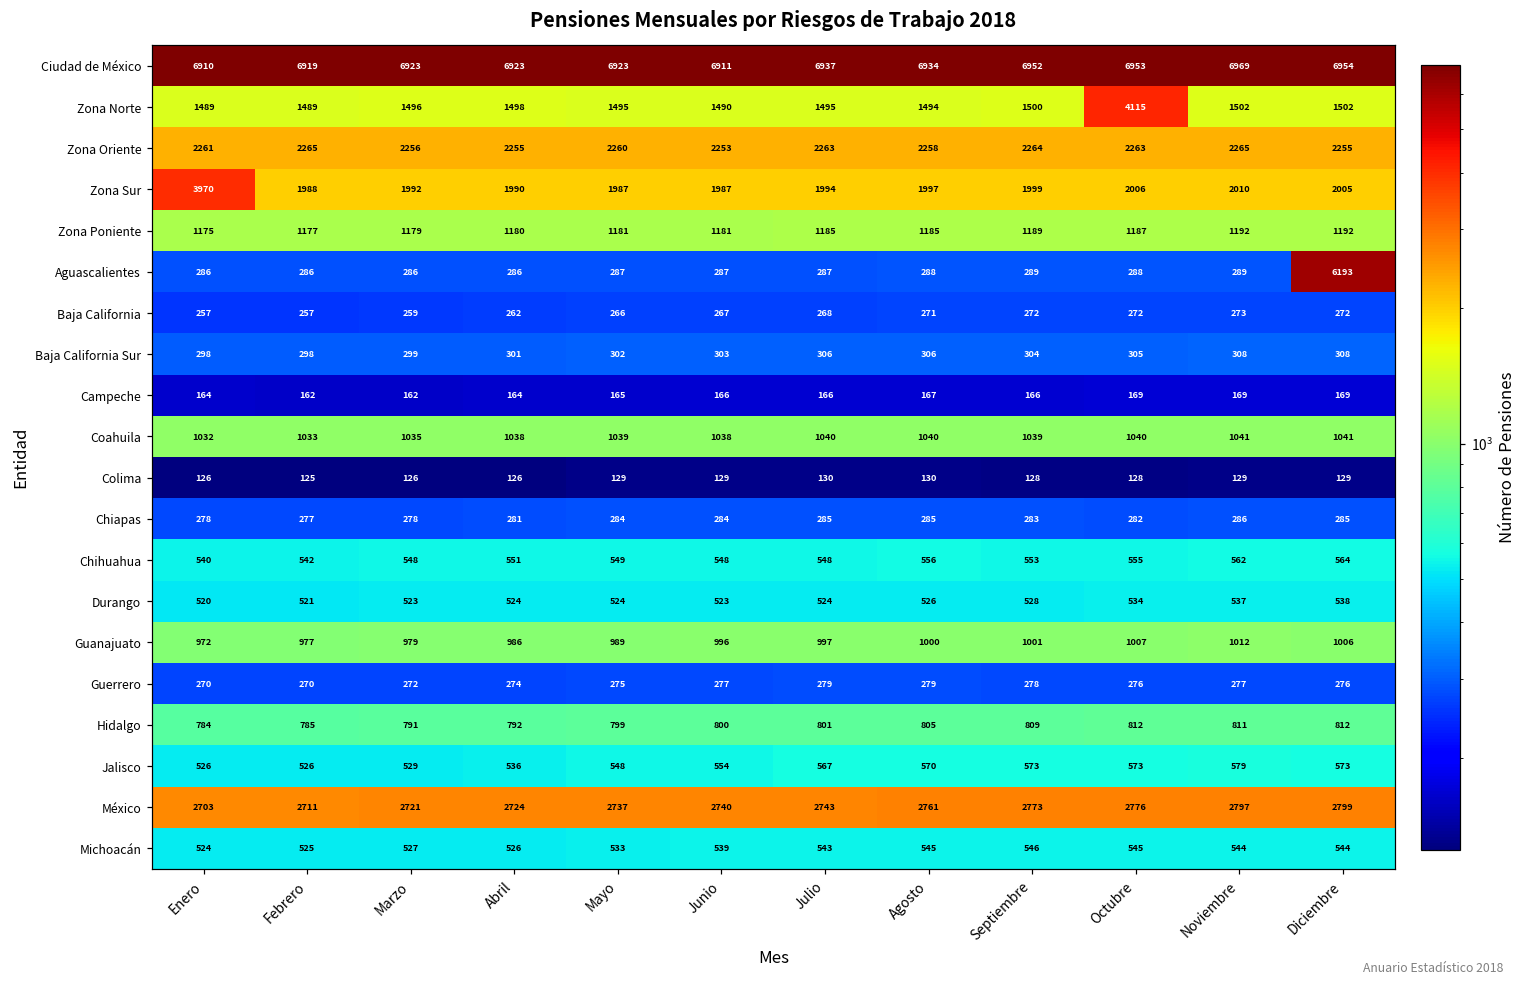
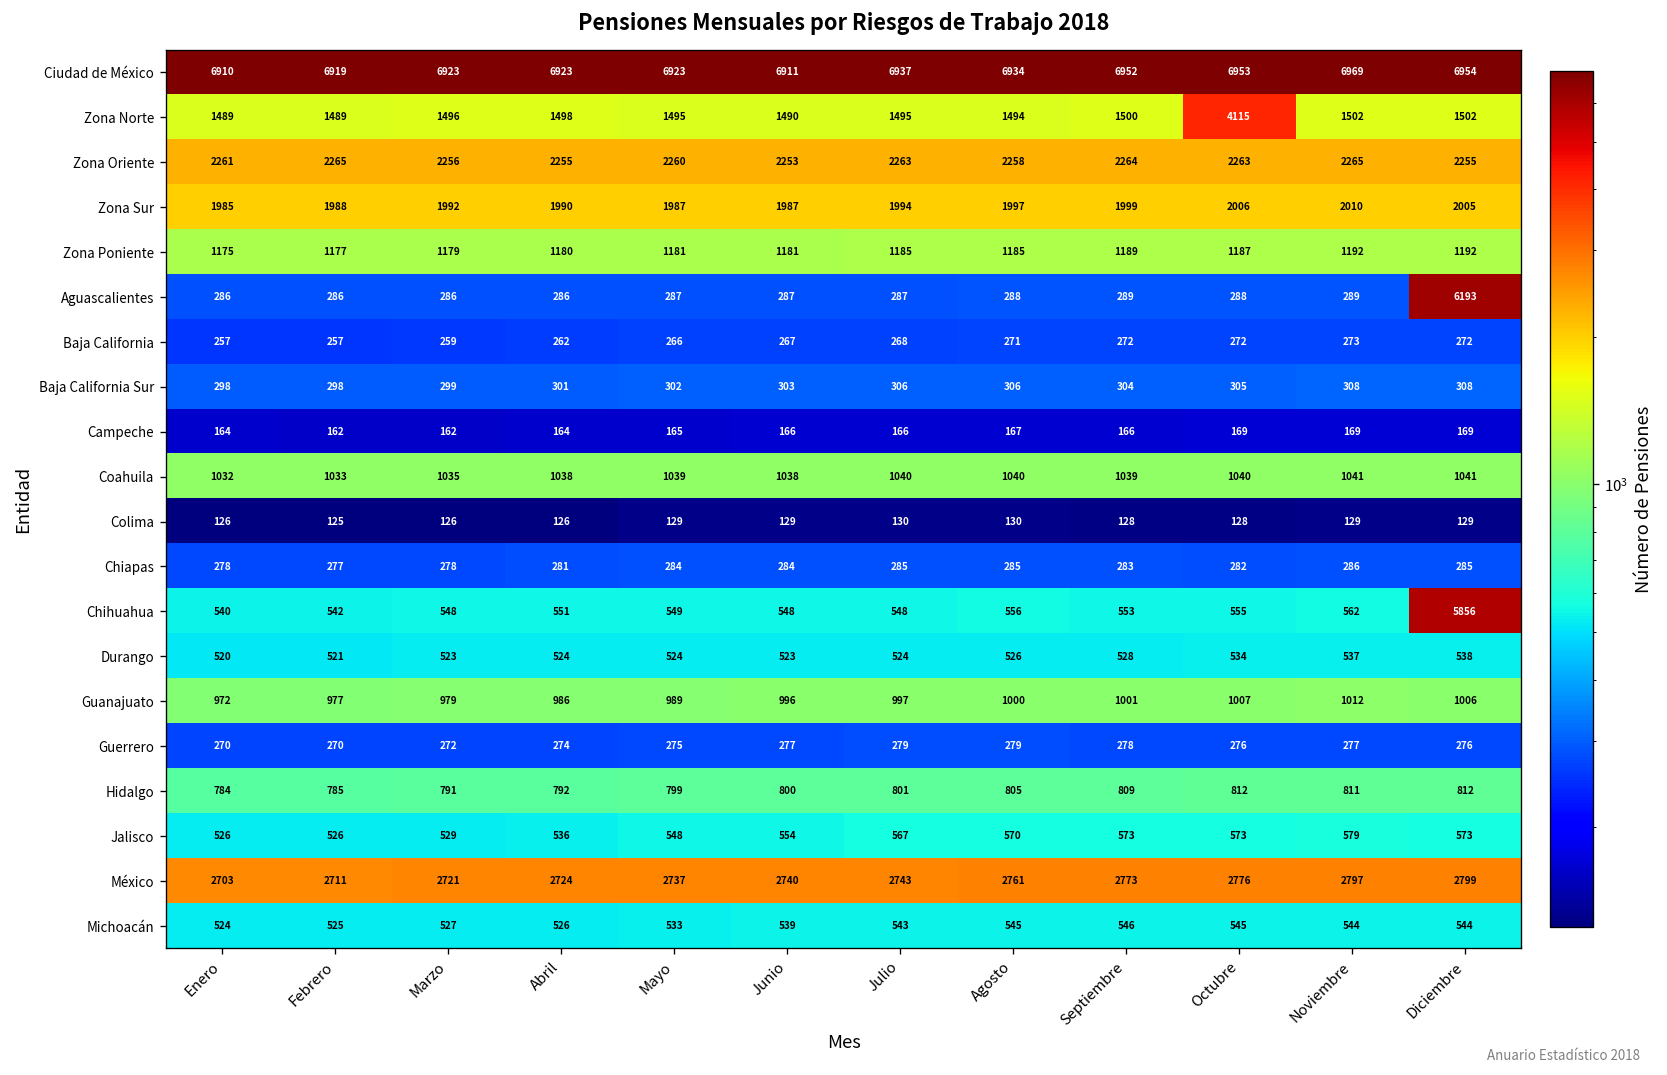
  {
    "Zona Sur": {
-     "Enero": 3970,
+     "Enero": 1985,
      "Febrero": 1988,
      "Marzo": 1992,
      "Abril": 1990,
      "Mayo": 1987,
      "Junio": 1987,
      "Julio": 1994,
      "Agosto": 1997,
      "Septiembre": 1999,
      "Octubre": 2006,
      "Noviembre": 2010,
      "Diciembre": 2005
    },
    "Chihuahua": {
      "Enero": 540,
      "Febrero": 542,
      "Marzo": 548,
      "Abril": 551,
      "Mayo": 549,
      "Junio": 548,
      "Julio": 548,
      "Agosto": 556,
      "Septiembre": 553,
      "Octubre": 555,
      "Noviembre": 562,
-     "Diciembre": 564
+     "Diciembre": 5856
    }
  }
